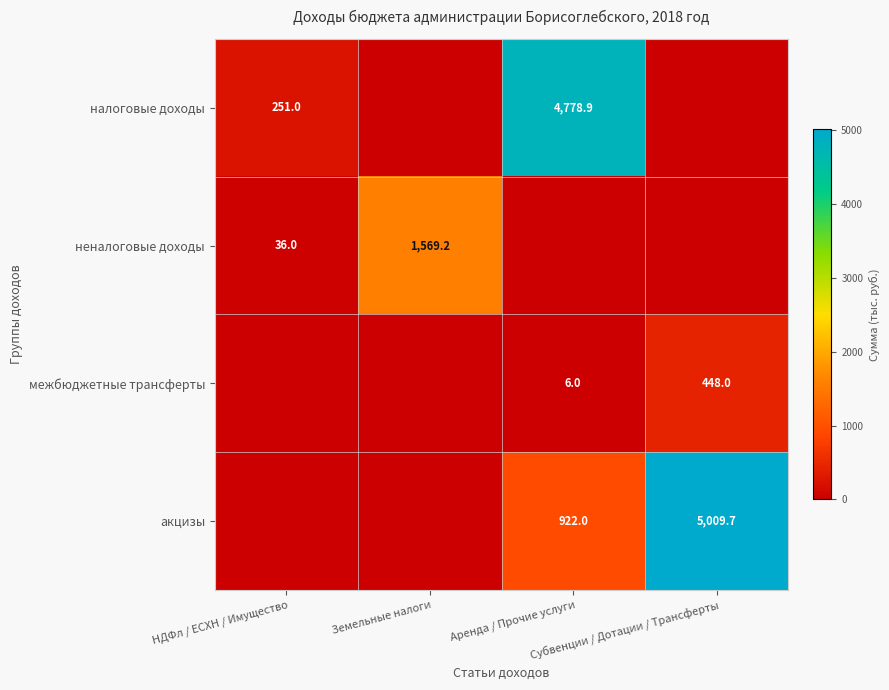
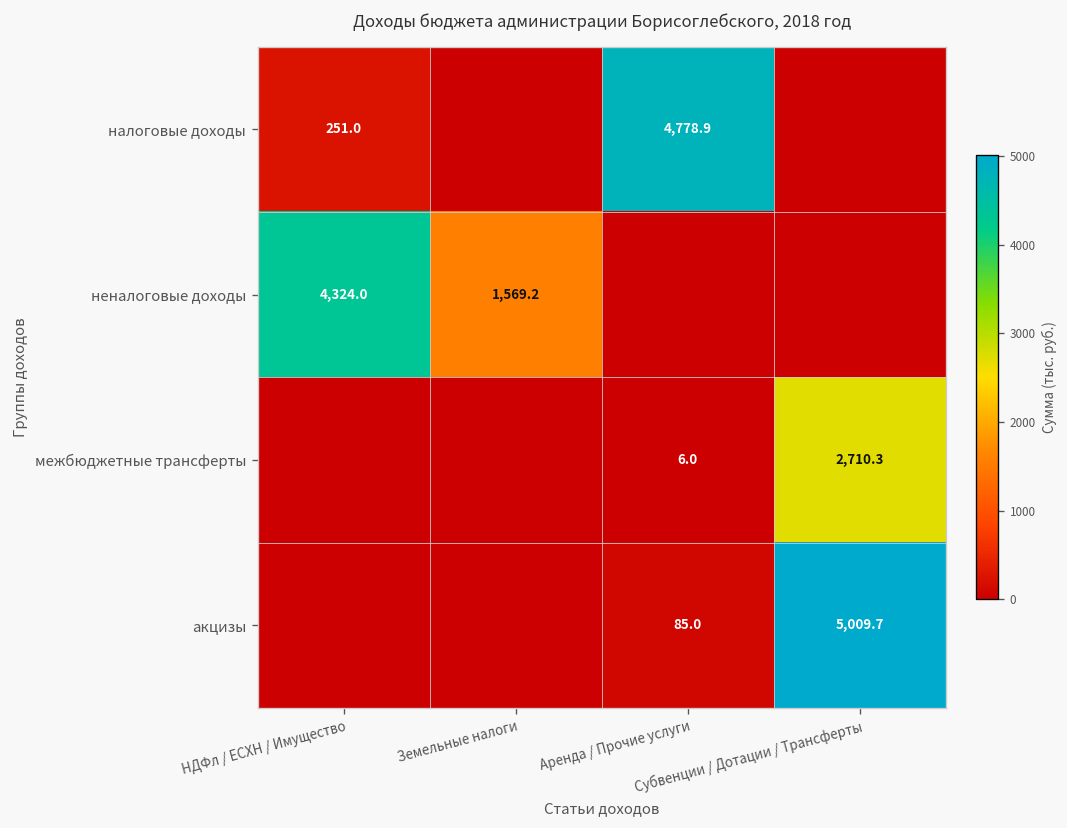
  {
    "налоговые доходы": {
      "НДФл / ЕСХН / Имущество": "251.0",
      "Аренда / Прочие услуги": "4,778.9"
    },
    "неналоговые доходы": {
-     "НДФл / ЕСХН / Имущество": "36.0",
+     "НДФл / ЕСХН / Имущество": "4,324.0",
      "Земельные налоги": "1,569.2"
    },
    "межбюджетные трансферты": {
      "Аренда / Прочие услуги": "6.0",
-     "Субвенции / Дотации / Трансферты": "448.0"
+     "Субвенции / Дотации / Трансферты": "2,710.3"
    },
    "акцизы": {
-     "Аренда / Прочие услуги": "922.0",
+     "Аренда / Прочие услуги": "85.0",
      "Субвенции / Дотации / Трансферты": "5,009.7"
    }
  }
